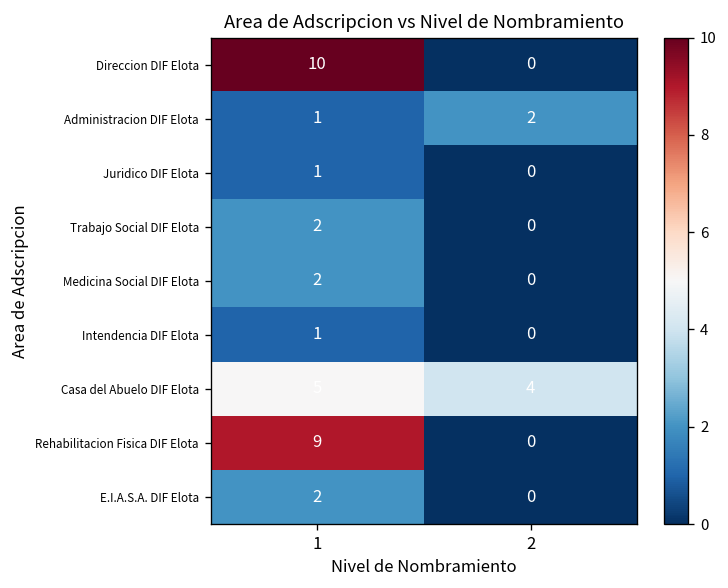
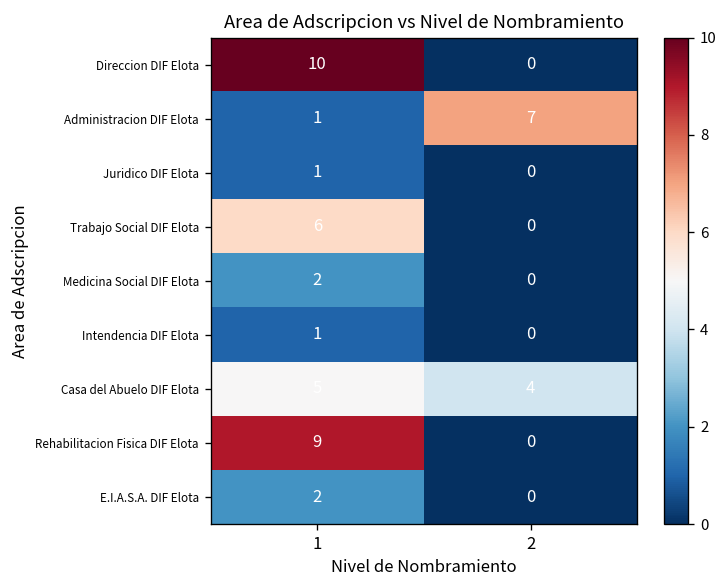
  {
    "Direccion DIF Elota": {
      "1": 10,
      "2": 0
    },
    "Administracion DIF Elota": {
      "1": 1,
-     "2": 2
+     "2": 7
    },
    "Juridico DIF Elota": {
      "1": 1,
      "2": 0
    },
    "Trabajo Social DIF Elota": {
-     "1": 2,
+     "1": 6,
      "2": 0
    },
    "Medicina Social DIF Elota": {
      "1": 2,
      "2": 0
    },
    "Intendencia DIF Elota": {
      "1": 1,
      "2": 0
    },
    "Rehabilitacion Fisica DIF Elota": {
      "1": 9,
      "2": 0
    },
    "E.I.A.S.A. DIF Elota": {
      "1": 2,
      "2": 0
    }
  }
